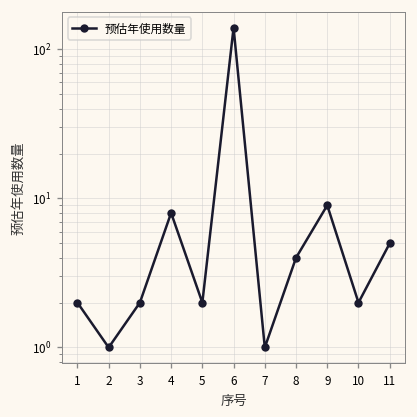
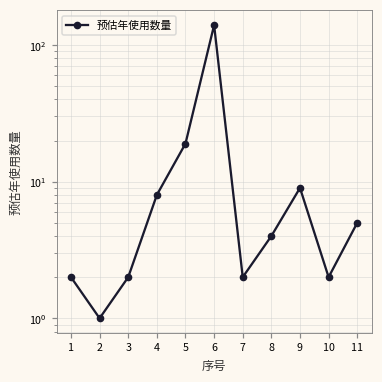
  {
    "1": 2,
    "2": 1,
    "3": 2,
    "4": 8,
-   "5": 2,
+   "5": 19,
    "6": 140,
-   "7": 1,
+   "7": 2,
    "8": 4,
    "9": 9,
    "10": 2,
    "11": 5
  }
